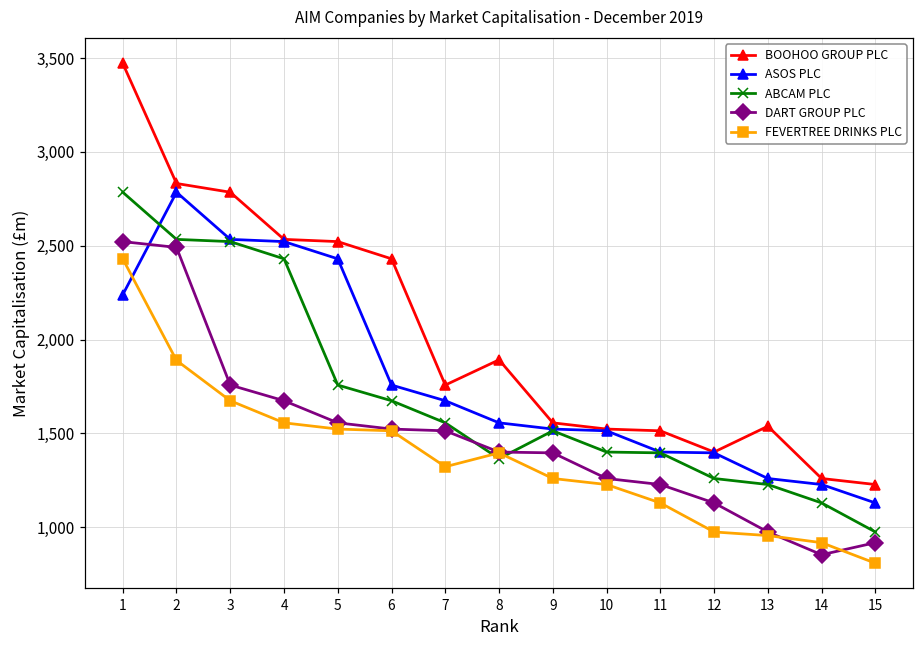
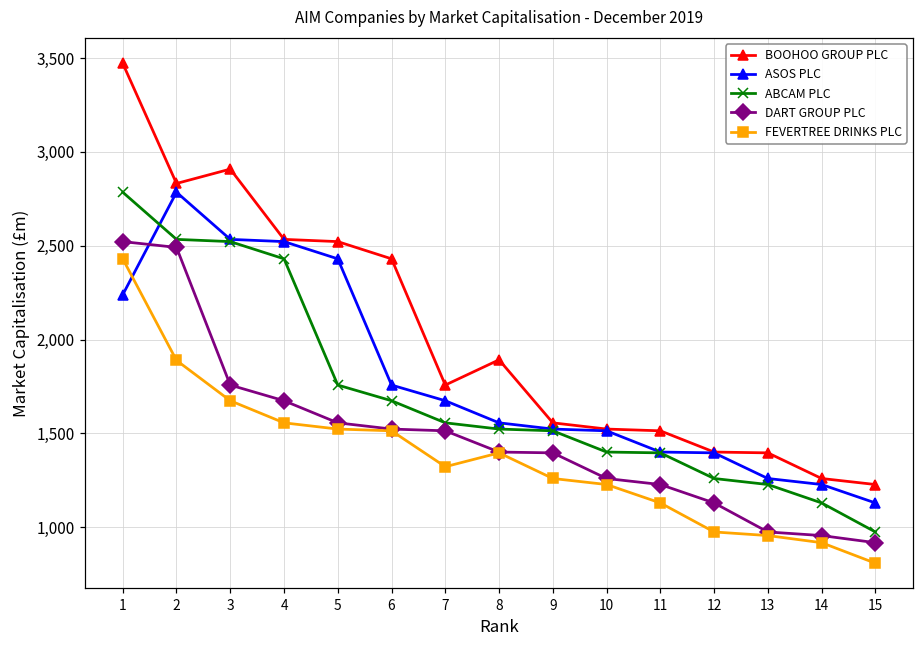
  {
    "BOOHOO GROUP PLC": {
      "1": "3,470",
      "2": "2,830",
-     "3": "2,790",
+     "3": "2,910",
      "5": "2,520",
      "6": "2,430",
      "7": "1,760",
      "8": "1,890",
      "9": "1,560",
      "11": "1,510",
-     "13": "1,540",
+     "13": "1,400",
      "14": "1,260",
      "15": "1,230"
    },
    "ASOS PLC": {
      "1": "2,240",
      "2": "2,790",
      "5": "2,430",
      "6": "1,760",
      "7": "1,670",
      "8": "1,560",
      "13": "1,260",
      "14": "1,230",
      "15": "1,130"
    },
    "ABCAM PLC": {
      "1": "2,790",
      "2": "2,530",
      "4": "2,430",
      "5": "1,760",
      "6": "1,670",
      "7": "1,560",
-     "8": "1,370",
+     "8": "1,520",
      "10": "1,400",
      "12": "1,260",
      "13": "1,230",
      "14": "1,130",
      "15": "980"
    },
    "DART GROUP PLC": {
      "1": "2,520",
      "2": "2,490",
      "3": "1,760",
      "4": "1,670",
      "5": "1,560",
      "7": "1,510",
      "9": "1,400",
      "10": "1,260",
      "11": "1,230",
      "12": "1,130",
      "13": "980",
-     "14": "850",
+     "14": "960",
      "15": "920"
    },
    "FEVERTREE DRINKS PLC": {
      "1": "2,430",
      "2": "1,890",
      "3": "1,670",
      "4": "1,560",
      "5": "1,520",
      "7": "1,320",
      "9": "1,260",
      "10": "1,230",
      "11": "1,130",
      "12": "980",
      "13": "960",
      "14": "920",
      "15": "810"
    }
  }
